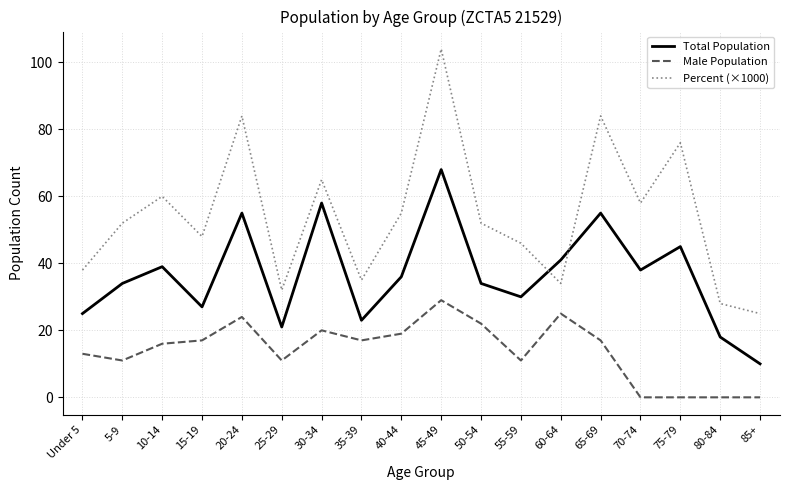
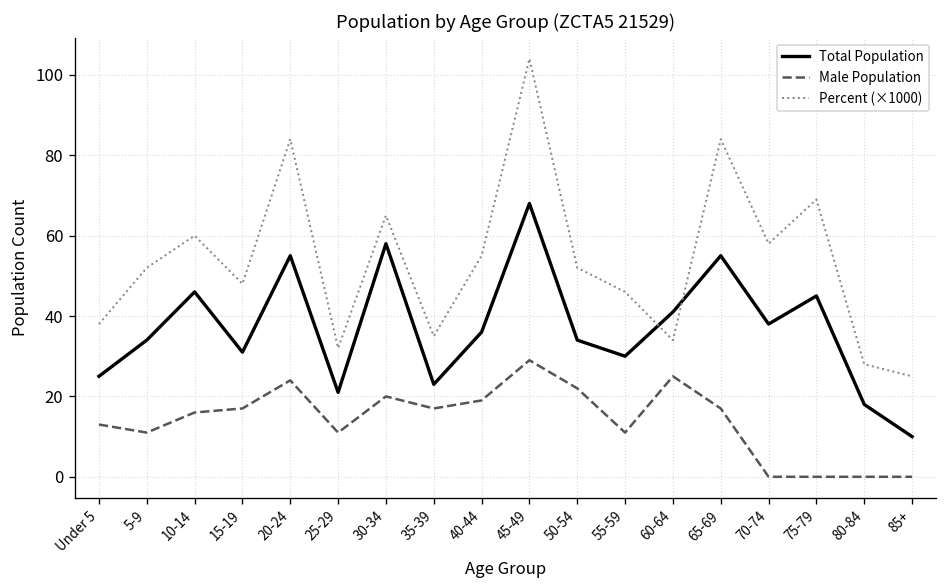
  {
    "Total Population": {
      "Under 5": 25,
      "5-9": 34,
-     "10-14": 39,
-     "15-19": 27,
+     "10-14": 46,
+     "15-19": 31,
      "20-24": 55,
      "25-29": 21,
      "30-34": 58,
      "35-39": 23,
      "40-44": 36,
      "45-49": 68,
      "50-54": 34,
      "55-59": 30,
      "60-64": 41,
      "65-69": 55,
      "70-74": 38,
      "75-79": 45,
      "80-84": 18,
      "85+": 10
    },
    "Male Population": {
      "Under 5": 13,
      "5-9": 11,
      "10-14": 16,
      "15-19": 17,
      "20-24": 24,
      "25-29": 11,
      "30-34": 20,
      "35-39": 17,
      "40-44": 19,
      "45-49": 29,
      "50-54": 22,
      "55-59": 11,
      "60-64": 25,
      "65-69": 17,
      "70-74": 0,
      "75-79": 0,
      "80-84": 0,
      "85+": 0
    },
    "Percent (×1000)": {
      "Under 5": 38,
      "5-9": 52,
      "10-14": 60,
      "15-19": 48,
      "20-24": 84,
      "25-29": 32,
      "30-34": 65,
      "35-39": 35,
      "40-44": 55,
      "45-49": 104,
      "50-54": 52,
      "55-59": 46,
      "60-64": 34,
      "65-69": 84,
      "70-74": 58,
-     "75-79": 76,
+     "75-79": 69,
      "80-84": 28,
      "85+": 25
    }
  }
